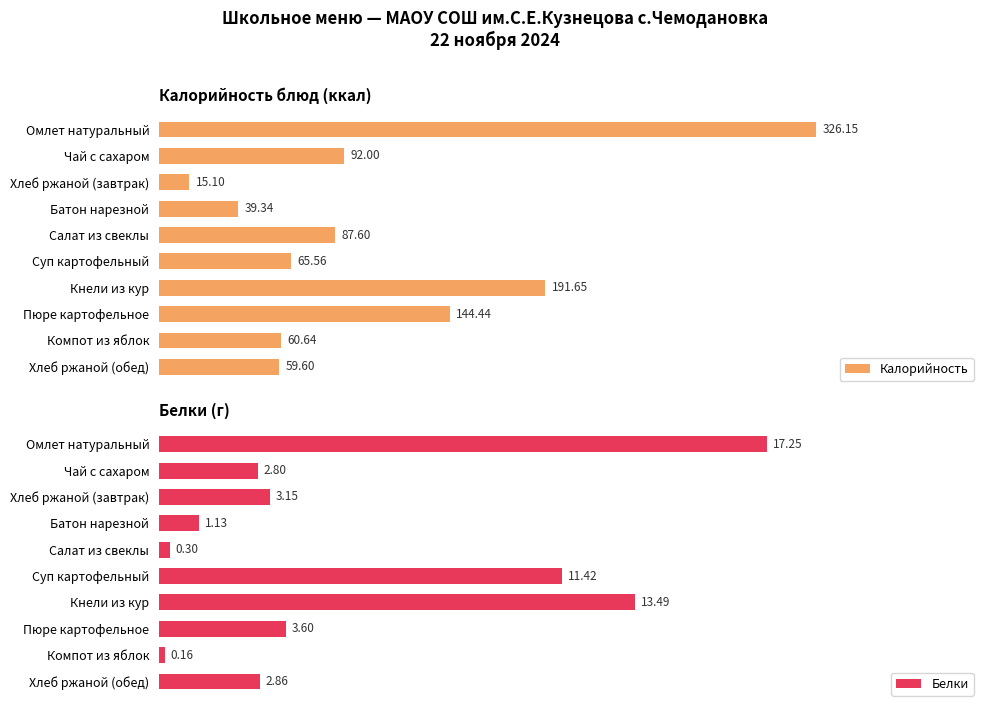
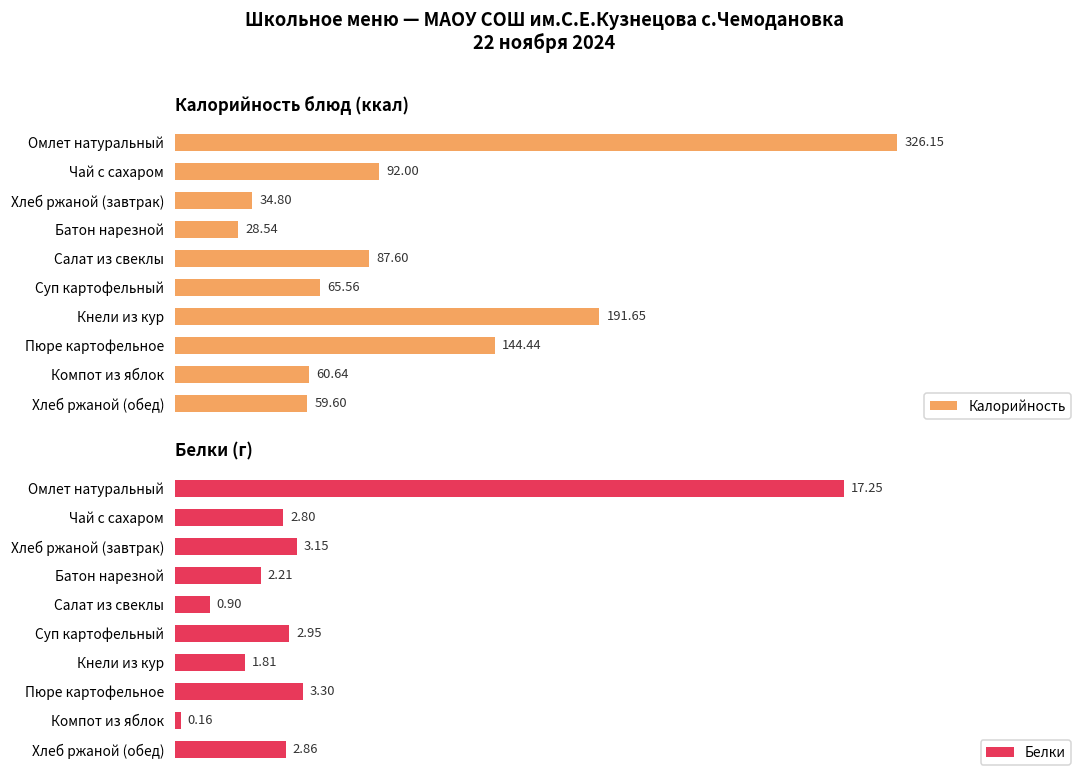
  {
    "Калорийность блюд (ккал)": {
      "Омлет натуральный": 326.15,
      "Чай с сахаром": 92.00,
-     "Хлеб ржаной (завтрак)": 15.10,
-     "Батон нарезной": 39.34,
+     "Хлеб ржаной (завтрак)": 34.80,
+     "Батон нарезной": 28.54,
      "Салат из свеклы": 87.60,
      "Суп картофельный": 65.56,
      "Кнели из кур": 191.65,
      "Пюре картофельное": 144.44,
      "Компот из яблок": 60.64,
      "Хлеб ржаной (обед)": 59.60
    },
    "Белки (г)": {
      "Омлет натуральный": 17.25,
      "Чай с сахаром": 2.80,
      "Хлеб ржаной (завтрак)": 3.15,
-     "Батон нарезной": 1.13,
-     "Салат из свеклы": 0.30,
-     "Суп картофельный": 11.42,
-     "Кнели из кур": 13.49,
-     "Пюре картофельное": 3.60,
+     "Батон нарезной": 2.21,
+     "Салат из свеклы": 0.90,
+     "Суп картофельный": 2.95,
+     "Кнели из кур": 1.81,
+     "Пюре картофельное": 3.30,
      "Компот из яблок": 0.16,
      "Хлеб ржаной (обед)": 2.86
    }
  }
